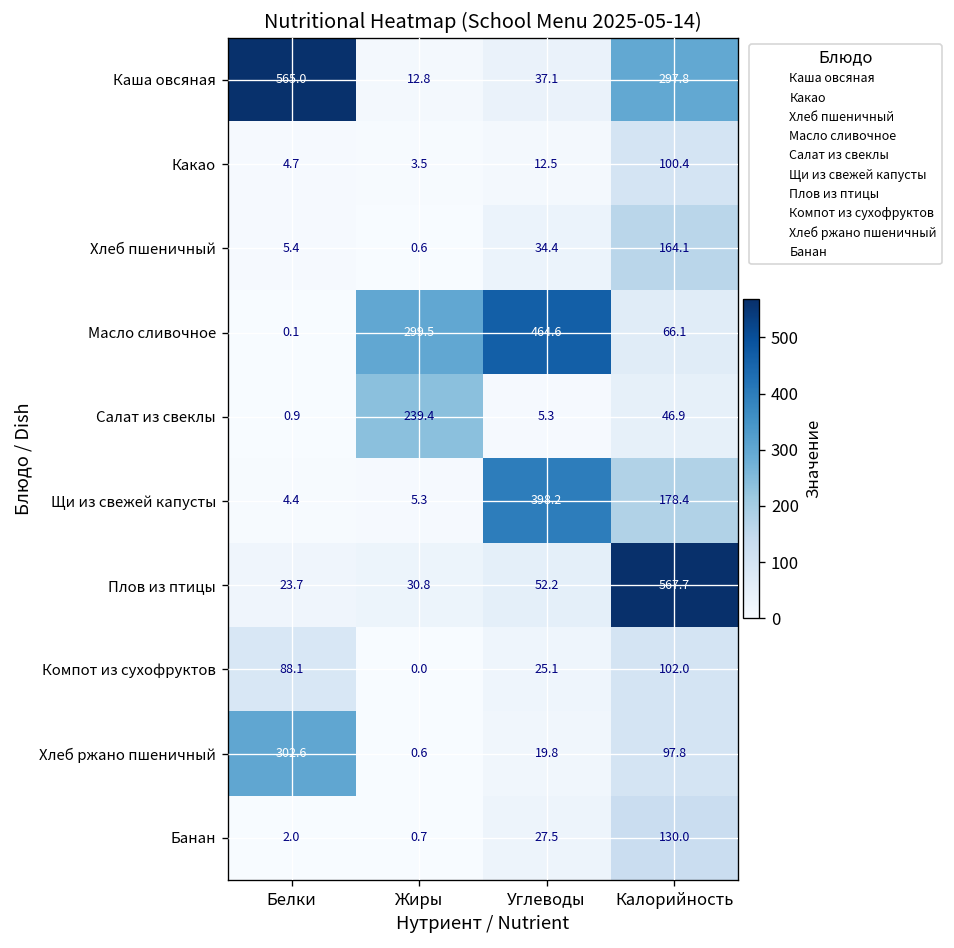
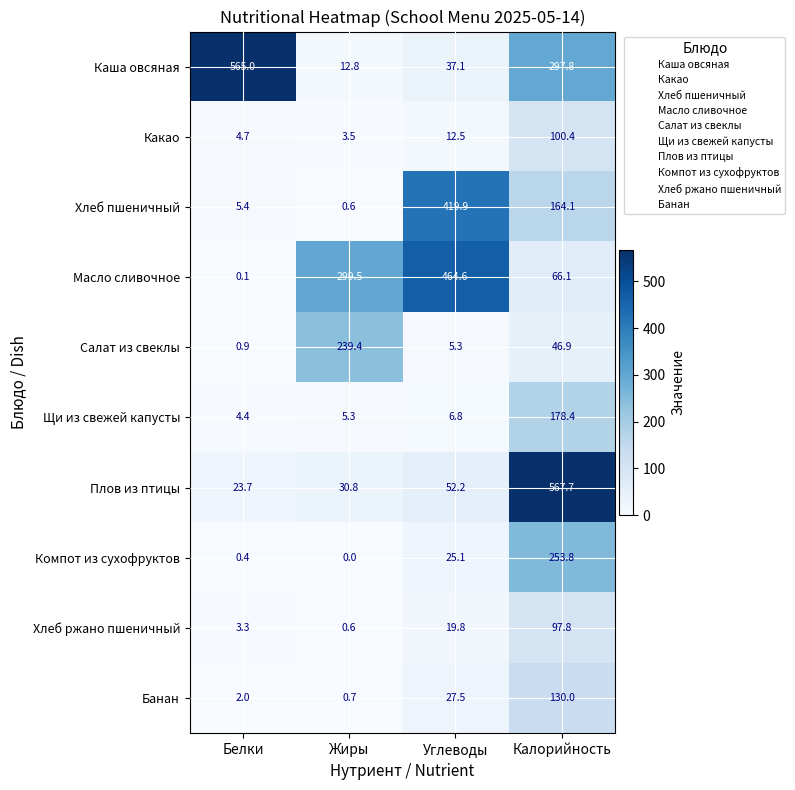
  {
    "Каша овсяная": {
      "Белки": 565.0,
      "Жиры": 12.8,
      "Углеводы": 37.1,
      "Калорийность": 297.8
    },
    "Какао": {
      "Белки": 4.7,
      "Жиры": 3.5,
      "Углеводы": 12.5,
      "Калорийность": 100.4
    },
    "Хлеб пшеничный": {
      "Белки": 5.4,
      "Жиры": 0.6,
-     "Углеводы": 34.4,
+     "Углеводы": 419.9,
      "Калорийность": 164.1
    },
    "Масло сливочное": {
      "Белки": 0.1,
      "Жиры": 299.5,
      "Углеводы": 464.6,
      "Калорийность": 66.1
    },
    "Салат из свеклы": {
      "Белки": 0.9,
      "Жиры": 239.4,
      "Углеводы": 5.3,
      "Калорийность": 46.9
    },
    "Щи из свежей капусты": {
      "Белки": 4.4,
      "Жиры": 5.3,
-     "Углеводы": 398.2,
+     "Углеводы": 6.8,
      "Калорийность": 178.4
    },
    "Плов из птицы": {
      "Белки": 23.7,
      "Жиры": 30.8,
      "Углеводы": 52.2,
      "Калорийность": 567.7
    },
    "Компот из сухофруктов": {
-     "Белки": 88.1,
+     "Белки": 0.4,
      "Жиры": 0.0,
      "Углеводы": 25.1,
-     "Калорийность": 102.0
+     "Калорийность": 253.8
    },
    "Хлеб ржано пшеничный": {
-     "Белки": 302.6,
+     "Белки": 3.3,
      "Жиры": 0.6,
      "Углеводы": 19.8,
      "Калорийность": 97.8
    },
    "Банан": {
      "Белки": 2.0,
      "Жиры": 0.7,
      "Углеводы": 27.5,
      "Калорийность": 130.0
    }
  }
